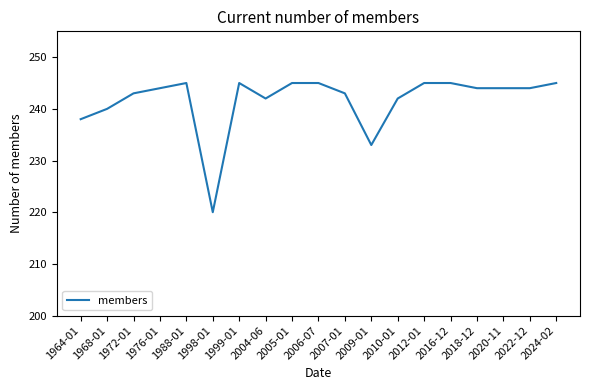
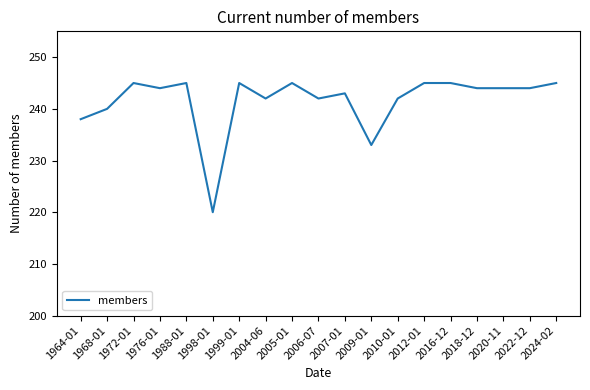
  {
    "1964-01": 238,
    "1968-01": 240,
-   "1972-01": 243,
+   "1972-01": 245,
    "1976-01": 244,
    "1988-01": 245,
    "1998-01": 220,
    "1999-01": 245,
    "2004-06": 242,
    "2005-01": 245,
-   "2006-07": 245,
+   "2006-07": 242,
    "2007-01": 243,
    "2009-01": 233,
    "2010-01": 242,
    "2012-01": 245,
    "2016-12": 245,
    "2018-12": 244,
    "2020-11": 244,
    "2022-12": 244,
    "2024-02": 245
  }
